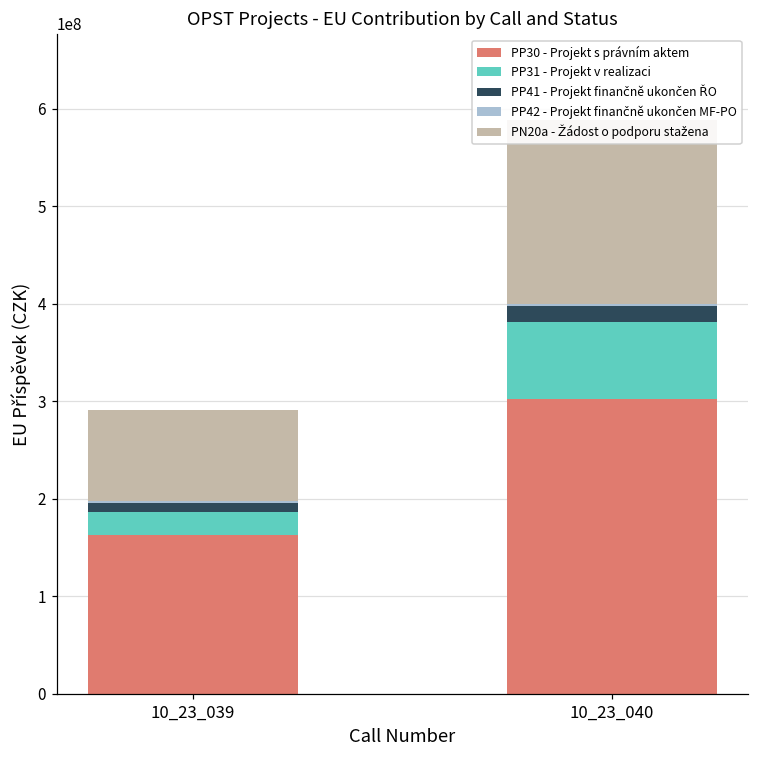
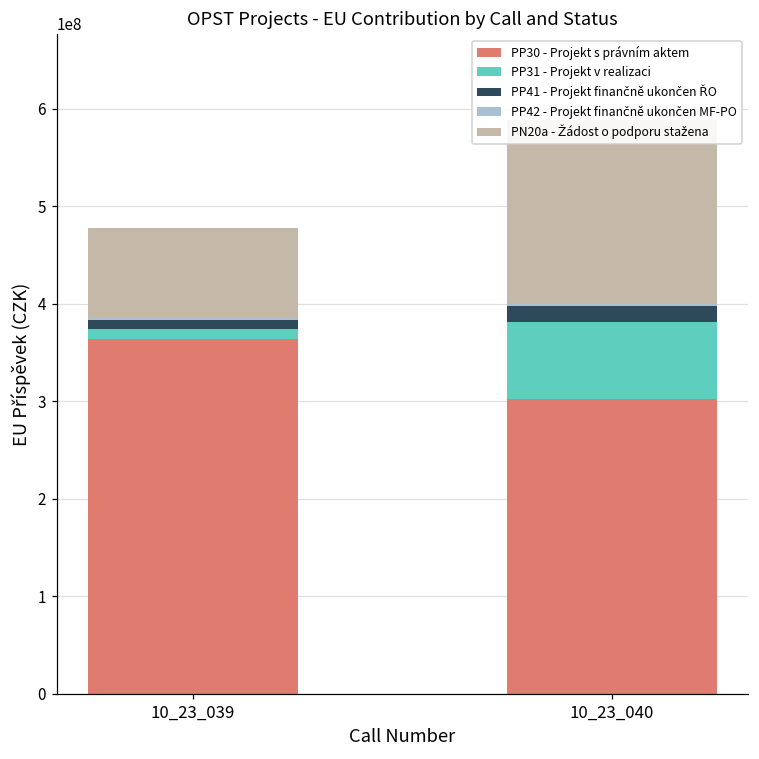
  {
    "PP30 - Projekt s právním aktem": {
-     "10_23_039": 160000000,
+     "10_23_039": 360000000,
      "10_23_040": 300000000
    },
    "PP31 - Projekt v realizaci": {
-     "10_23_039": 20000000,
+     "10_23_039": 10000000,
      "10_23_040": 80000000
    },
    "PP41 - Projekt finančně ukončen ŘO": {
      "10_23_039": 10000000,
      "10_23_040": 20000000
    }
  }
